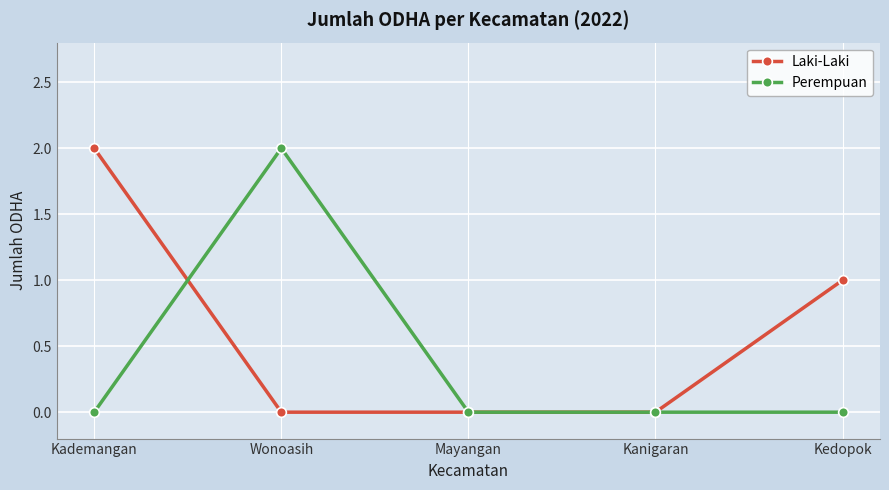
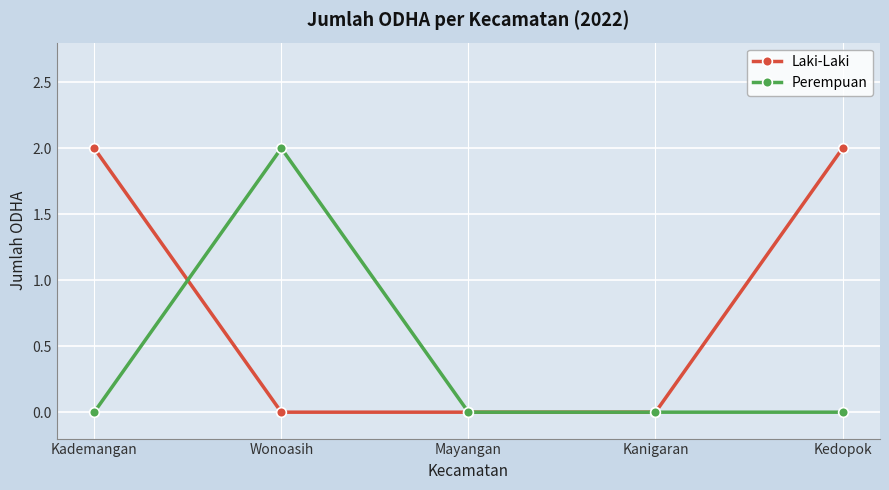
  {
    "Laki-Laki": {
      "Kademangan": 2,
      "Wonoasih": 0,
-     "Kedopok": 1
+     "Kedopok": 2
    },
    "Perempuan": {
      "Kademangan": 0,
      "Wonoasih": 2,
      "Kedopok": 0
    }
  }
